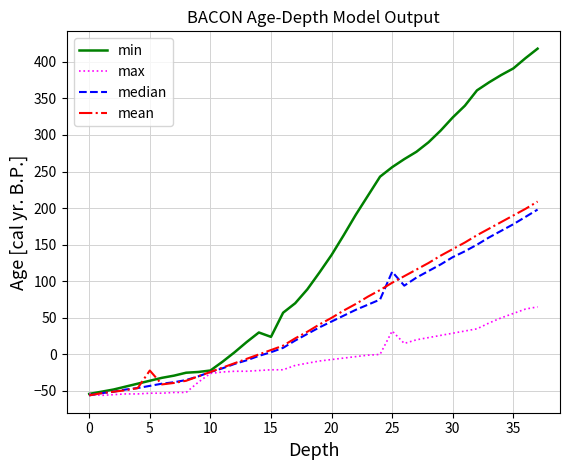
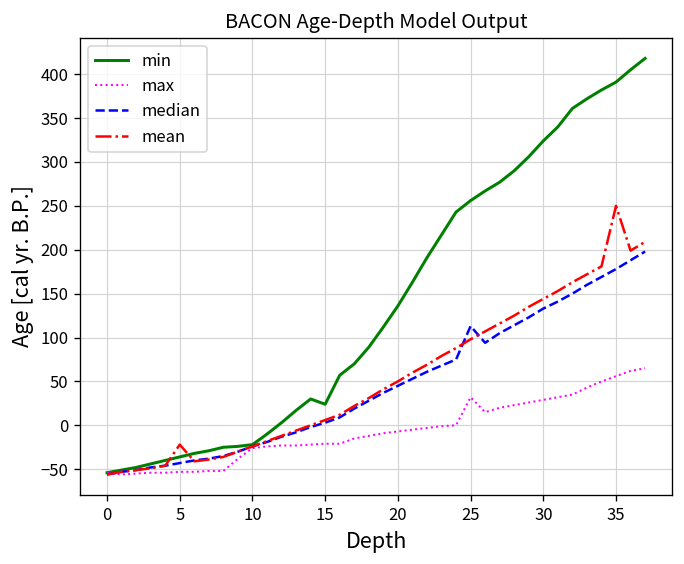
  {
    "min": {
      "5": -40,
      "15": 20,
      "20": 140,
      "25": 260,
      "30": 320,
      "35": 390
    },
    "max": {
      "5": -50,
      "15": -20,
      "20": -10,
      "25": 30,
      "30": 30,
      "35": 60
    },
    "median": {
      "5": -40,
      "20": 50,
      "25": 110,
      "30": 130,
      "35": 180
    },
    "mean": {
      "5": -20,
      "20": 50,
      "25": 100,
      "30": 140,
-     "35": 190
+     "35": 250
    }
  }
